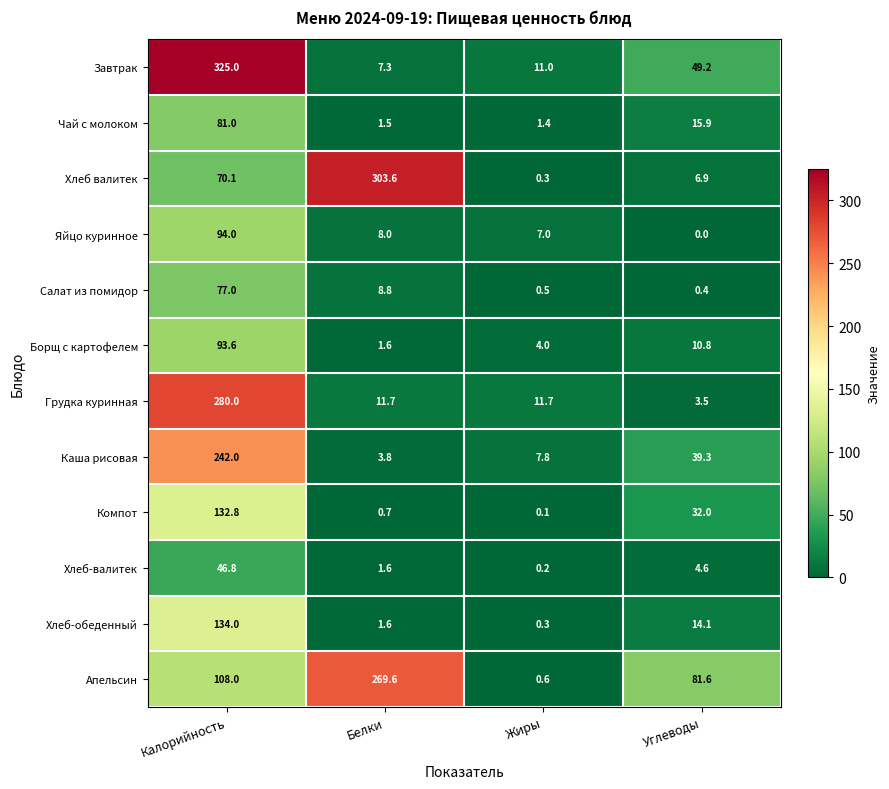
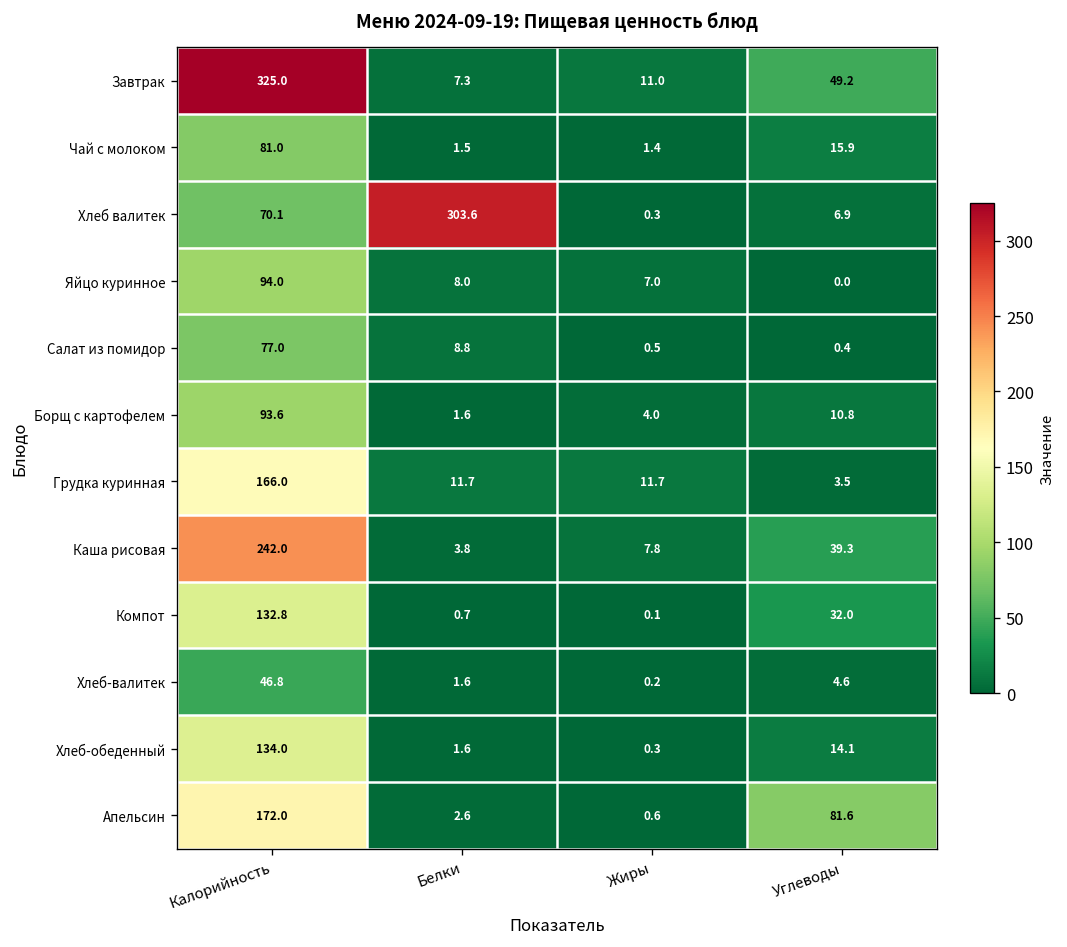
  {
    "Завтрак": {
      "Калорийность": 325.0,
      "Белки": 7.3,
      "Жиры": 11.0,
      "Углеводы": 49.2
    },
    "Чай с молоком": {
      "Калорийность": 81.0,
      "Белки": 1.5,
      "Жиры": 1.4,
      "Углеводы": 15.9
    },
    "Хлеб валитек": {
      "Калорийность": 70.1,
      "Белки": 303.6,
      "Жиры": 0.3,
      "Углеводы": 6.9
    },
    "Яйцо куринное": {
      "Калорийность": 94.0,
      "Белки": 8.0,
      "Жиры": 7.0,
      "Углеводы": 0.0
    },
    "Салат из помидор": {
      "Калорийность": 77.0,
      "Белки": 8.8,
      "Жиры": 0.5,
      "Углеводы": 0.4
    },
    "Борщ с картофелем": {
      "Калорийность": 93.6,
      "Белки": 1.6,
      "Жиры": 4.0,
      "Углеводы": 10.8
    },
    "Грудка куринная": {
-     "Калорийность": 280.0,
+     "Калорийность": 166.0,
      "Белки": 11.7,
      "Жиры": 11.7,
      "Углеводы": 3.5
    },
    "Каша рисовая": {
      "Калорийность": 242.0,
      "Белки": 3.8,
      "Жиры": 7.8,
      "Углеводы": 39.3
    },
    "Компот": {
      "Калорийность": 132.8,
      "Белки": 0.7,
      "Жиры": 0.1,
      "Углеводы": 32.0
    },
    "Хлеб-валитек": {
      "Калорийность": 46.8,
      "Белки": 1.6,
      "Жиры": 0.2,
      "Углеводы": 4.6
    },
    "Хлеб-обеденный": {
      "Калорийность": 134.0,
      "Белки": 1.6,
      "Жиры": 0.3,
      "Углеводы": 14.1
    },
    "Апельсин": {
-     "Калорийность": 108.0,
-     "Белки": 269.6,
+     "Калорийность": 172.0,
+     "Белки": 2.6,
      "Жиры": 0.6,
      "Углеводы": 81.6
    }
  }
